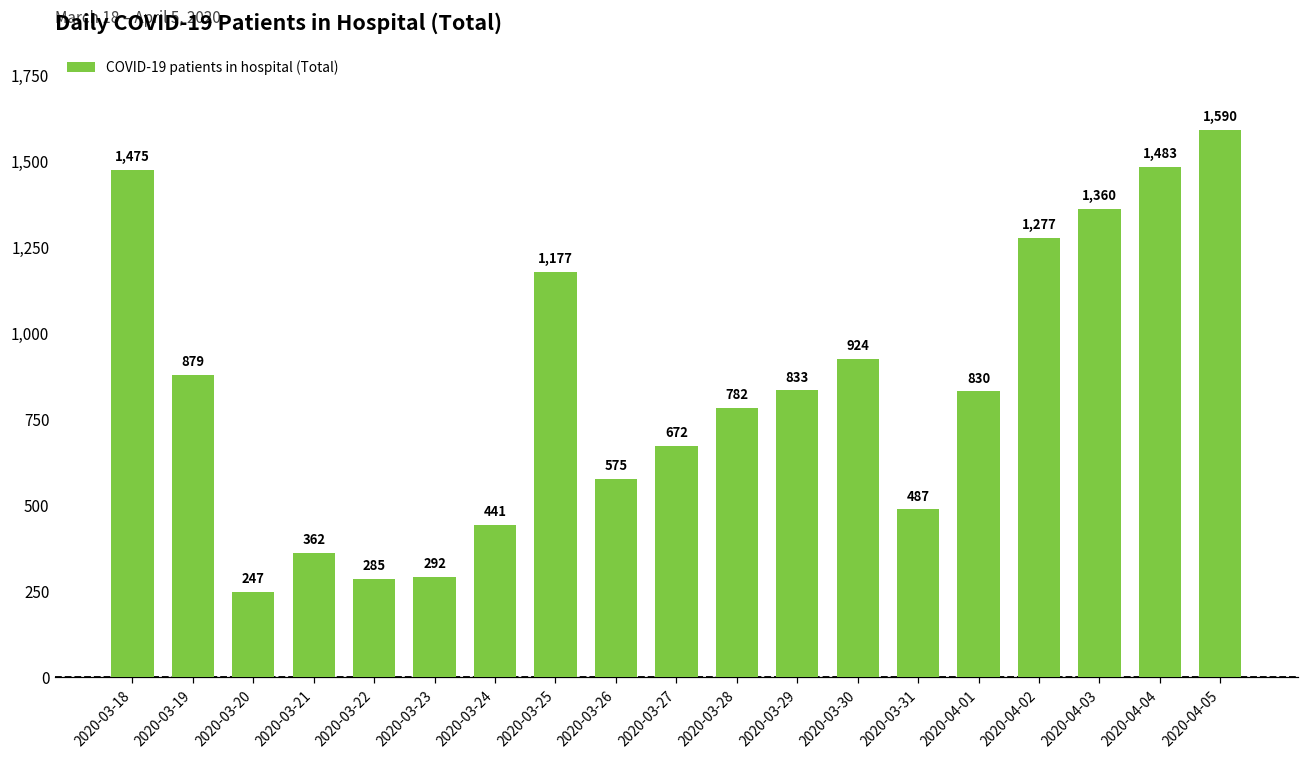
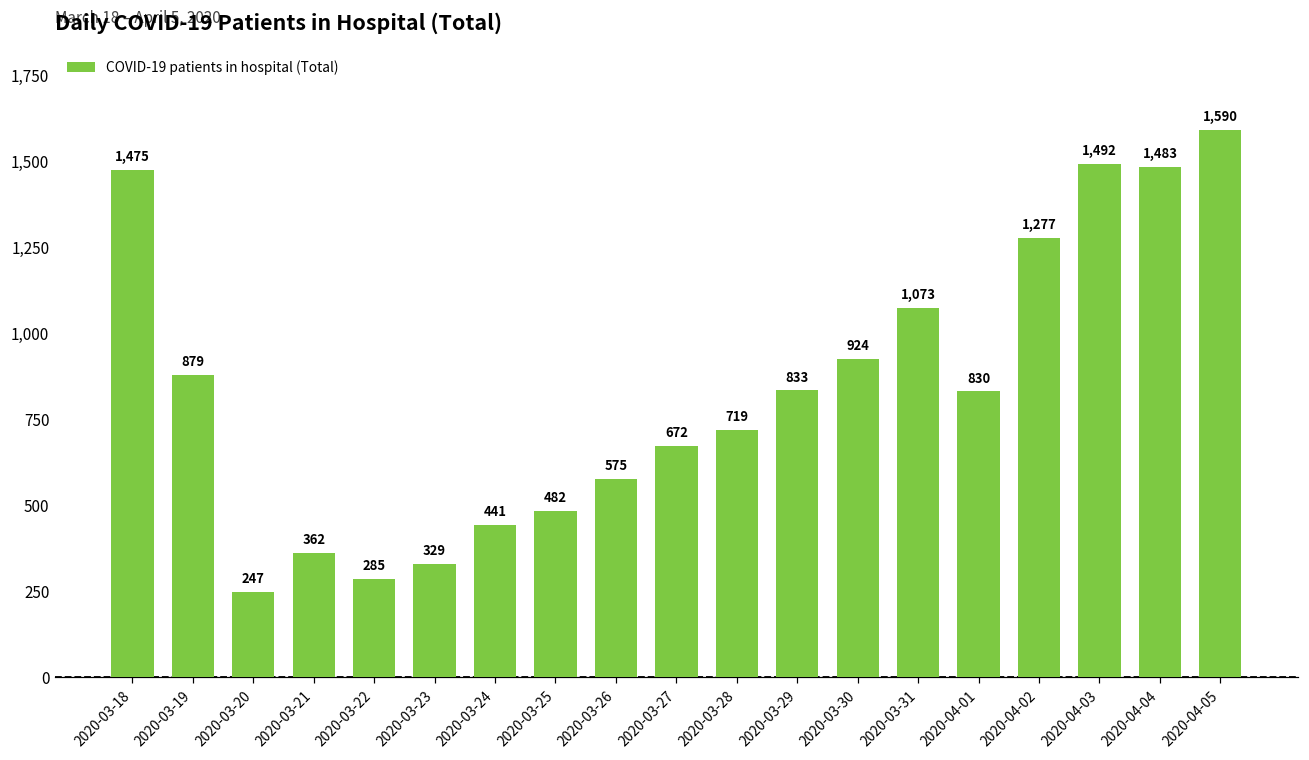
  {
    "2020-03-18": "1,475",
    "2020-03-19": "879",
    "2020-03-20": "247",
    "2020-03-21": "362",
    "2020-03-22": "285",
-   "2020-03-23": "292",
+   "2020-03-23": "329",
    "2020-03-24": "441",
-   "2020-03-25": "1,177",
+   "2020-03-25": "482",
    "2020-03-26": "575",
    "2020-03-27": "672",
-   "2020-03-28": "782",
+   "2020-03-28": "719",
    "2020-03-29": "833",
    "2020-03-30": "924",
-   "2020-03-31": "487",
+   "2020-03-31": "1,073",
    "2020-04-01": "830",
    "2020-04-02": "1,277",
-   "2020-04-03": "1,360",
+   "2020-04-03": "1,492",
    "2020-04-04": "1,483",
    "2020-04-05": "1,590"
  }
